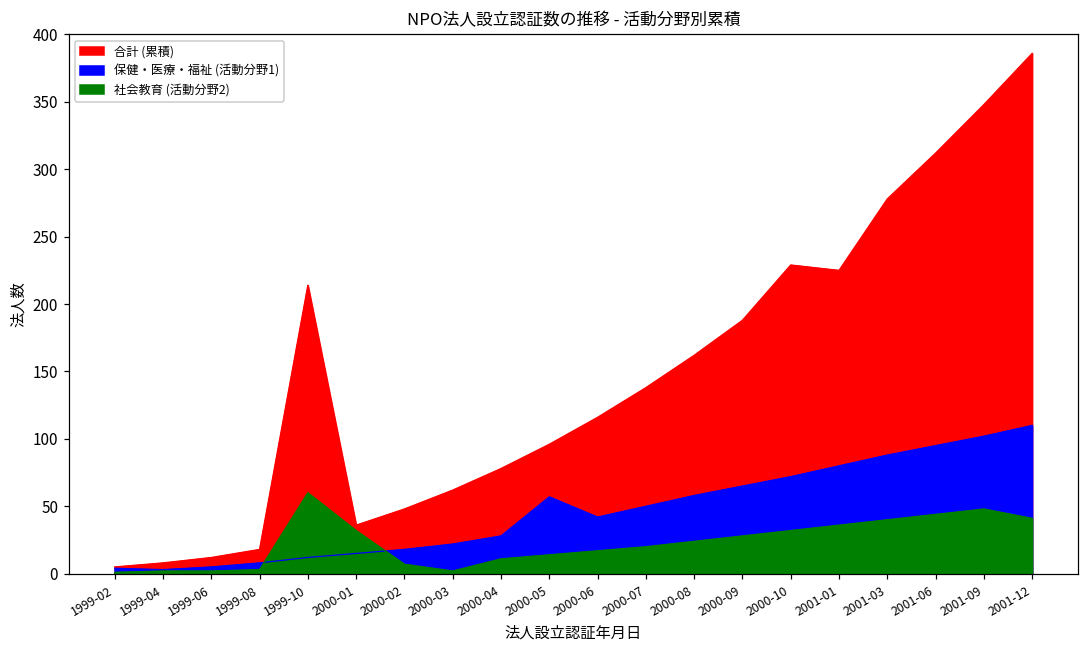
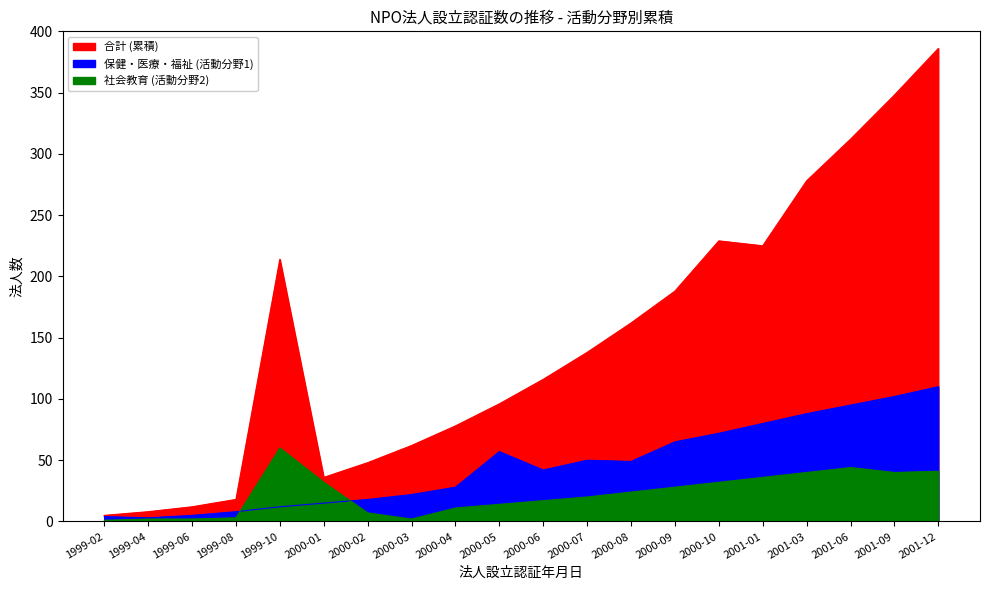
  {
    "合計 (累積)": {
      "1999-04": 8,
      "1999-06": 12,
      "1999-08": 18,
      "1999-10": 214,
      "2000-01": 36,
      "2000-02": 48,
      "2000-03": 62,
      "2000-04": 78,
      "2000-05": 96,
      "2000-06": 116,
      "2000-07": 138,
      "2000-08": 162,
      "2000-09": 188,
      "2000-10": 229,
      "2001-01": 225,
      "2001-03": 278,
      "2001-06": 312,
      "2001-09": 348,
      "2001-12": 386
    },
    "保健・医療・福祉 (活動分野1)": {
      "1999-06": 5,
      "1999-08": 8,
      "1999-10": 12,
      "2000-01": 15,
      "2000-02": 18,
      "2000-03": 22,
      "2000-04": 28,
      "2000-05": 57,
      "2000-06": 42,
      "2000-07": 50,
-     "2000-08": 58,
+     "2000-08": 49,
      "2000-09": 65,
      "2000-10": 72,
      "2001-01": 80,
      "2001-03": 88,
      "2001-06": 95,
      "2001-09": 102,
      "2001-12": 110
    },
    "社会教育 (活動分野2)": {
      "1999-02": 1,
      "1999-06": 2,
      "1999-08": 3,
      "1999-10": 60,
      "2000-01": 32,
      "2000-02": 7,
      "2000-03": 2,
      "2000-04": 11,
      "2000-05": 14,
      "2000-06": 17,
      "2000-07": 20,
      "2000-08": 24,
      "2000-09": 28,
      "2000-10": 32,
      "2001-01": 36,
      "2001-03": 40,
      "2001-06": 44,
-     "2001-09": 48,
+     "2001-09": 40,
      "2001-12": 41
    }
  }
